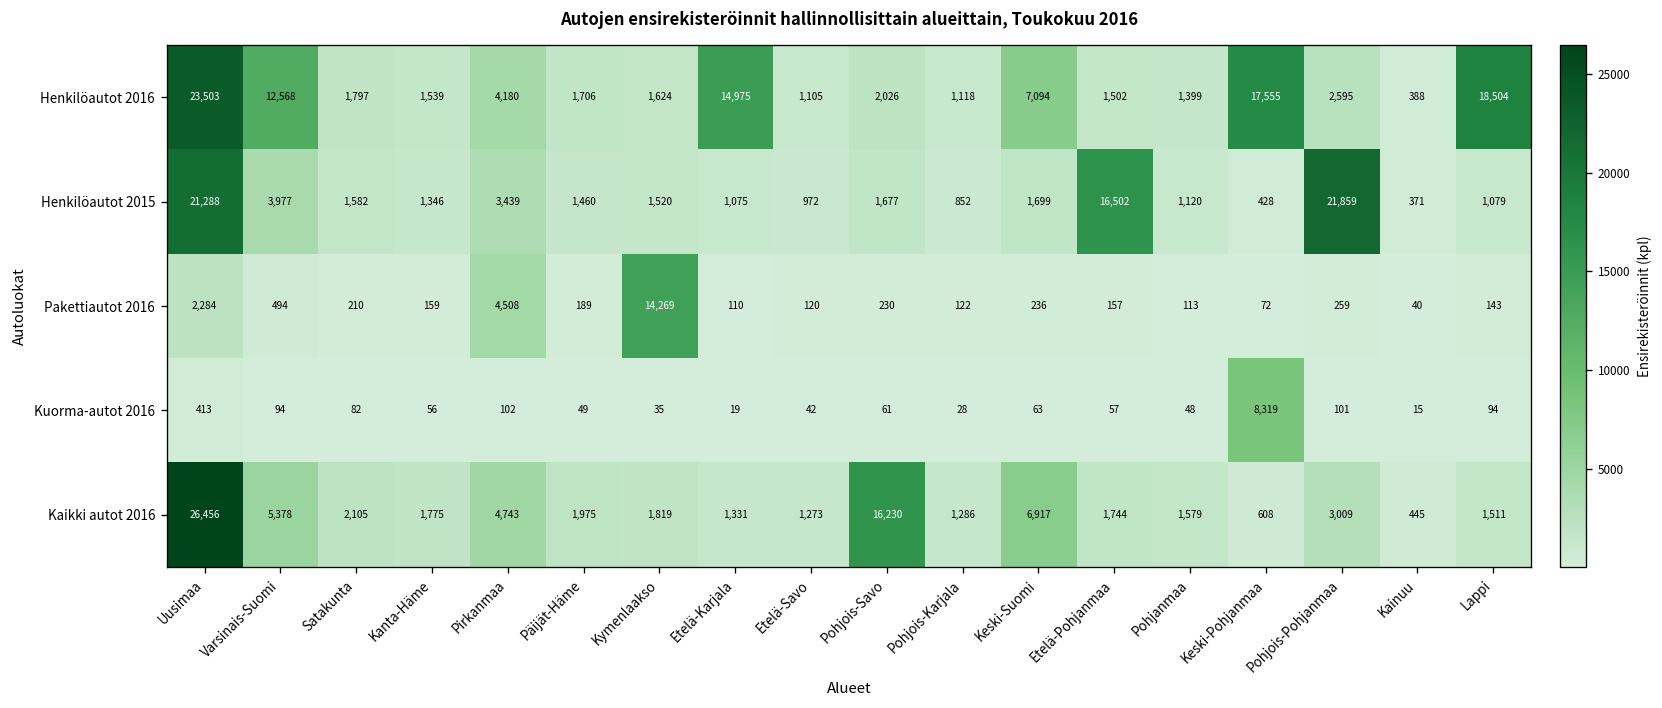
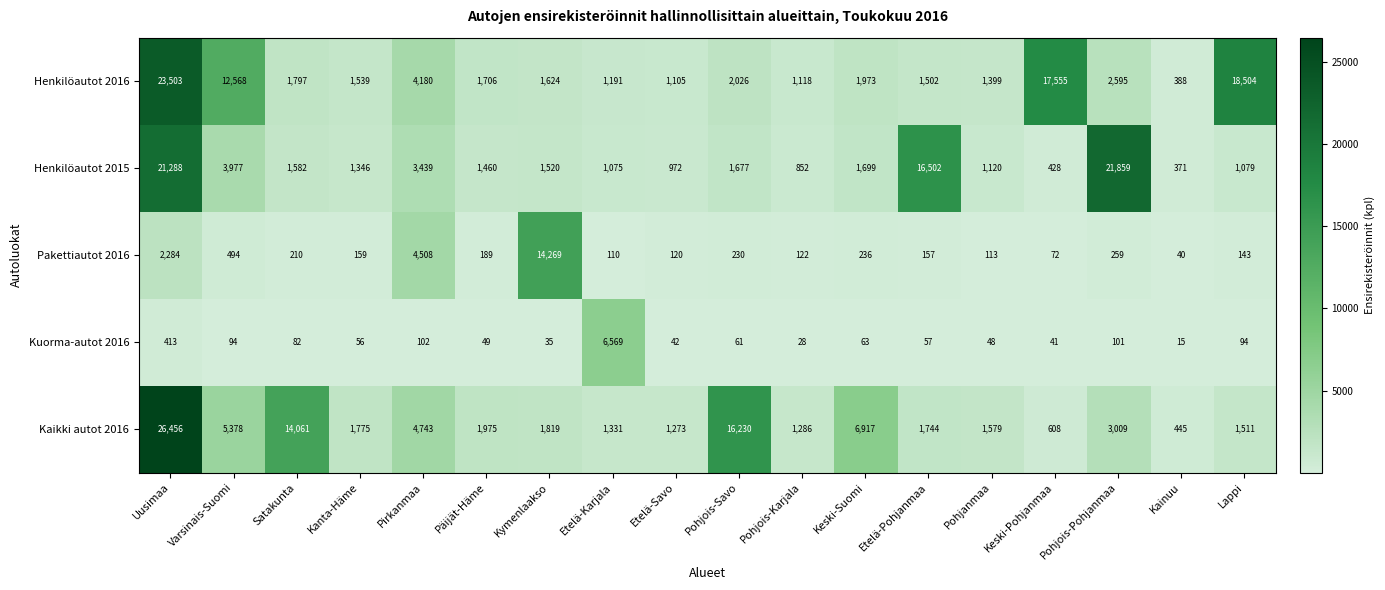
  {
    "Henkilöautot 2016": {
      "Uusimaa": "23,503",
      "Varsinais-Suomi": "12,568",
      "Satakunta": "1,797",
      "Kanta-Häme": "1,539",
      "Pirkanmaa": "4,180",
      "Päijät-Häme": "1,706",
      "Kymenlaakso": "1,624",
-     "Etelä-Karjala": "14,975",
+     "Etelä-Karjala": "1,191",
      "Etelä-Savo": "1,105",
      "Pohjois-Savo": "2,026",
      "Pohjois-Karjala": "1,118",
-     "Keski-Suomi": "7,094",
+     "Keski-Suomi": "1,973",
      "Etelä-Pohjanmaa": "1,502",
      "Pohjanmaa": "1,399",
      "Keski-Pohjanmaa": "17,555",
      "Pohjois-Pohjanmaa": "2,595",
      "Kainuu": "388",
      "Lappi": "18,504"
    },
    "Henkilöautot 2015": {
      "Uusimaa": "21,288",
      "Varsinais-Suomi": "3,977",
      "Satakunta": "1,582",
      "Kanta-Häme": "1,346",
      "Pirkanmaa": "3,439",
      "Päijät-Häme": "1,460",
      "Kymenlaakso": "1,520",
      "Etelä-Karjala": "1,075",
      "Etelä-Savo": "972",
      "Pohjois-Savo": "1,677",
      "Pohjois-Karjala": "852",
      "Keski-Suomi": "1,699",
      "Etelä-Pohjanmaa": "16,502",
      "Pohjanmaa": "1,120",
      "Keski-Pohjanmaa": "428",
      "Pohjois-Pohjanmaa": "21,859",
      "Kainuu": "371",
      "Lappi": "1,079"
    },
    "Pakettiautot 2016": {
      "Uusimaa": "2,284",
      "Varsinais-Suomi": "494",
      "Satakunta": "210",
      "Kanta-Häme": "159",
      "Pirkanmaa": "4,508",
      "Päijät-Häme": "189",
      "Kymenlaakso": "14,269",
      "Etelä-Karjala": "110",
      "Etelä-Savo": "120",
      "Pohjois-Savo": "230",
      "Pohjois-Karjala": "122",
      "Keski-Suomi": "236",
      "Etelä-Pohjanmaa": "157",
      "Pohjanmaa": "113",
      "Keski-Pohjanmaa": "72",
      "Pohjois-Pohjanmaa": "259",
      "Kainuu": "40",
      "Lappi": "143"
    },
    "Kuorma-autot 2016": {
      "Uusimaa": "413",
      "Varsinais-Suomi": "94",
      "Satakunta": "82",
      "Kanta-Häme": "56",
      "Pirkanmaa": "102",
      "Päijät-Häme": "49",
      "Kymenlaakso": "35",
-     "Etelä-Karjala": "19",
+     "Etelä-Karjala": "6,569",
      "Etelä-Savo": "42",
      "Pohjois-Savo": "61",
      "Pohjois-Karjala": "28",
      "Keski-Suomi": "63",
      "Etelä-Pohjanmaa": "57",
      "Pohjanmaa": "48",
-     "Keski-Pohjanmaa": "8,319",
+     "Keski-Pohjanmaa": "41",
      "Pohjois-Pohjanmaa": "101",
      "Kainuu": "15",
      "Lappi": "94"
    },
    "Kaikki autot 2016": {
      "Uusimaa": "26,456",
      "Varsinais-Suomi": "5,378",
-     "Satakunta": "2,105",
+     "Satakunta": "14,061",
      "Kanta-Häme": "1,775",
      "Pirkanmaa": "4,743",
      "Päijät-Häme": "1,975",
      "Kymenlaakso": "1,819",
      "Etelä-Karjala": "1,331",
      "Etelä-Savo": "1,273",
      "Pohjois-Savo": "16,230",
      "Pohjois-Karjala": "1,286",
      "Keski-Suomi": "6,917",
      "Etelä-Pohjanmaa": "1,744",
      "Pohjanmaa": "1,579",
      "Keski-Pohjanmaa": "608",
      "Pohjois-Pohjanmaa": "3,009",
      "Kainuu": "445",
      "Lappi": "1,511"
    }
  }
